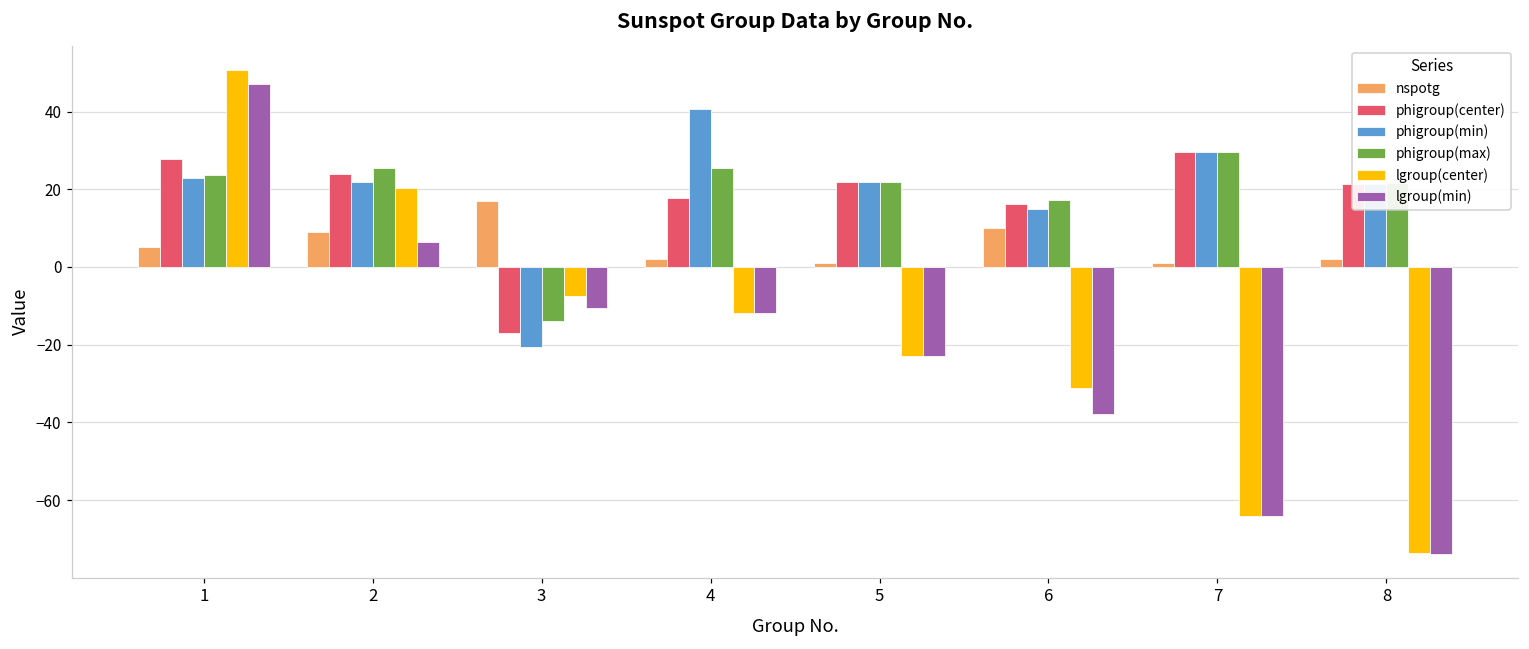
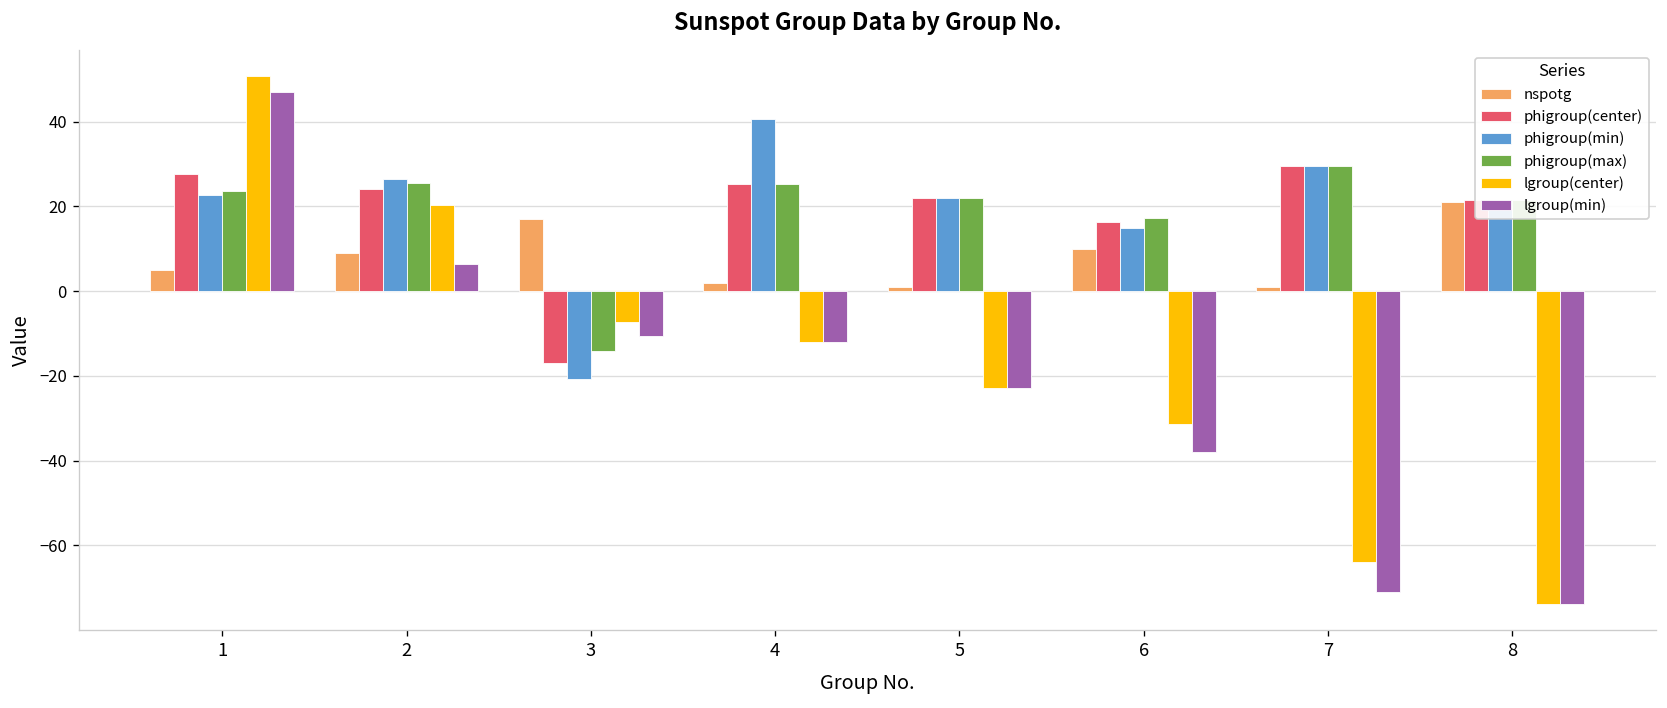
  {
    "nspotg": {
      "1": 5,
      "2": 9,
      "3": 17,
      "4": 2,
      "5": 1,
      "6": 10,
      "7": 1,
-     "8": 2
+     "8": 21
    },
    "phigroup(center)": {
      "1": 28,
      "2": 24,
      "3": -17,
-     "4": 18,
+     "4": 25,
      "5": 22,
      "6": 16,
      "7": 30
    },
    "phigroup(min)": {
      "1": 23,
-     "2": 22,
+     "2": 26,
      "3": -21,
      "4": 41,
      "5": 22,
      "6": 15,
      "7": 30
    },
    "phigroup(max)": {
      "1": 24,
      "2": 26,
      "3": -14,
      "4": 25,
      "5": 22,
      "6": 17,
      "7": 30
    },
    "lgroup(center)": {
      "1": 51,
      "2": 20,
      "3": -7,
      "4": -12,
      "5": -23,
      "6": -31,
      "7": -64,
      "8": -74
    },
    "lgroup(min)": {
      "1": 47,
      "2": 6,
      "3": -11,
      "4": -12,
      "5": -23,
      "6": -38,
-     "7": -64,
+     "7": -71,
      "8": -74
    }
  }
